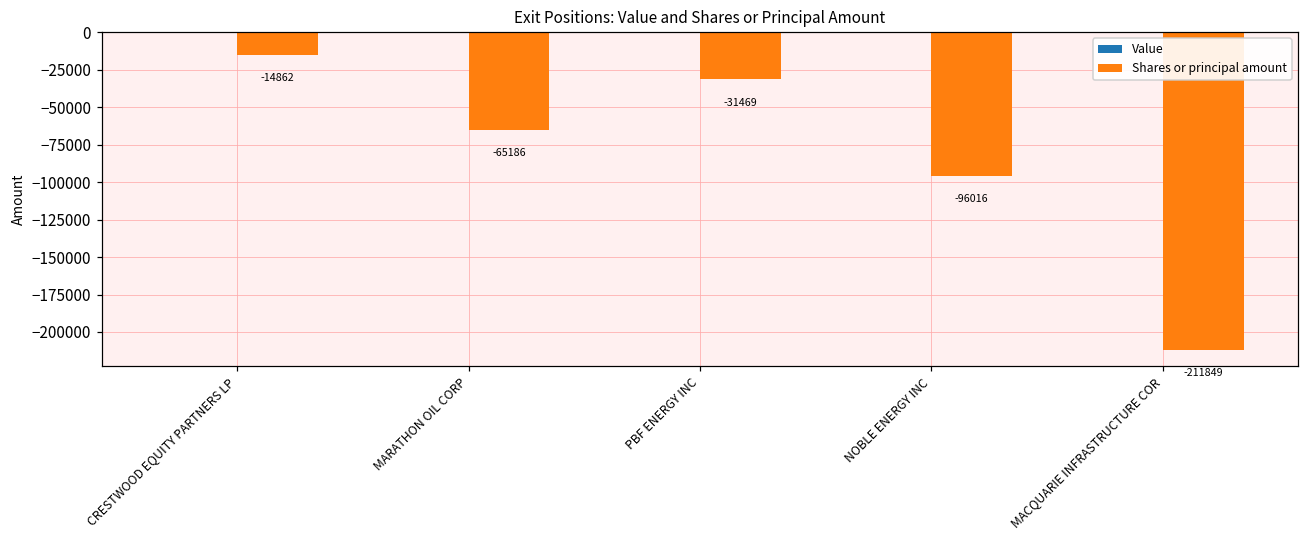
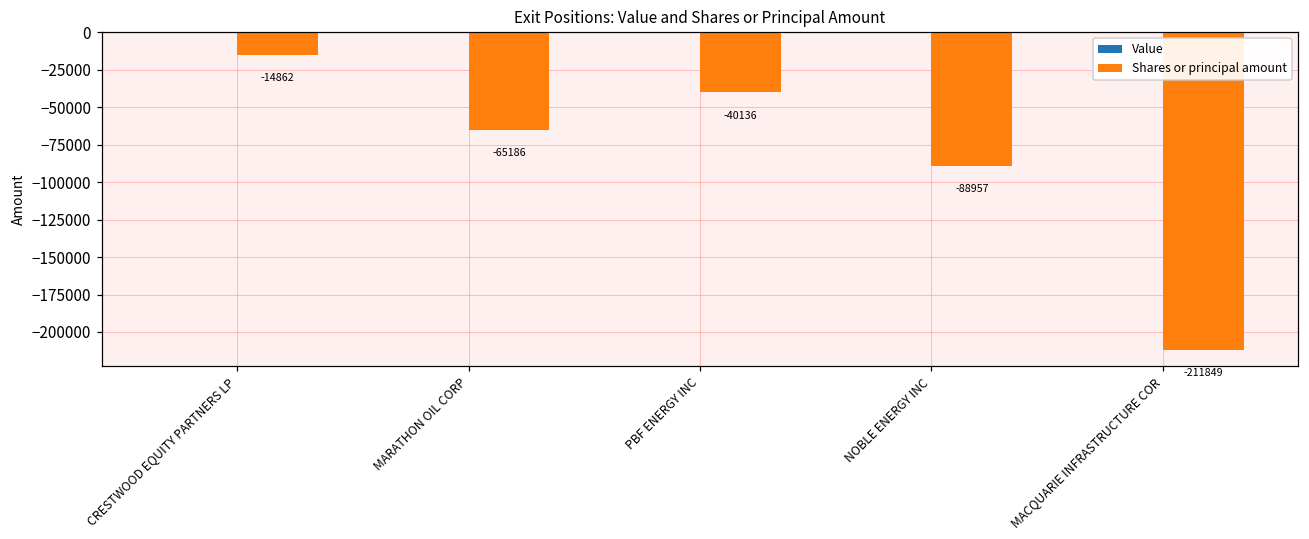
  {
    "Value": {
      "CRESTWOOD EQUITY PARTNERS LP": 0,
      "MARATHON OIL CORP": 0,
      "PBF ENERGY INC": 0,
      "NOBLE ENERGY INC": 0,
      "MACQUARIE INFRASTRUCTURE COR": 0
    },
    "Shares or principal amount": {
      "CRESTWOOD EQUITY PARTNERS LP": -14862,
      "MARATHON OIL CORP": -65186,
-     "PBF ENERGY INC": -31469,
-     "NOBLE ENERGY INC": -96016,
+     "PBF ENERGY INC": -40136,
+     "NOBLE ENERGY INC": -88957,
      "MACQUARIE INFRASTRUCTURE COR": -211849
    }
  }
